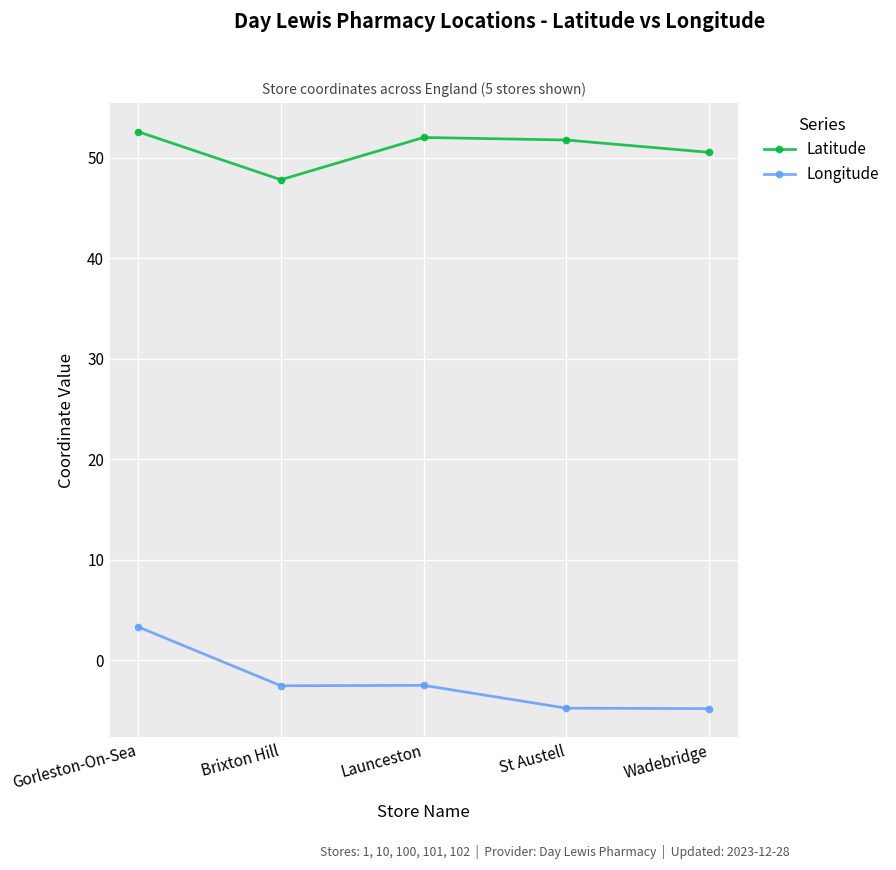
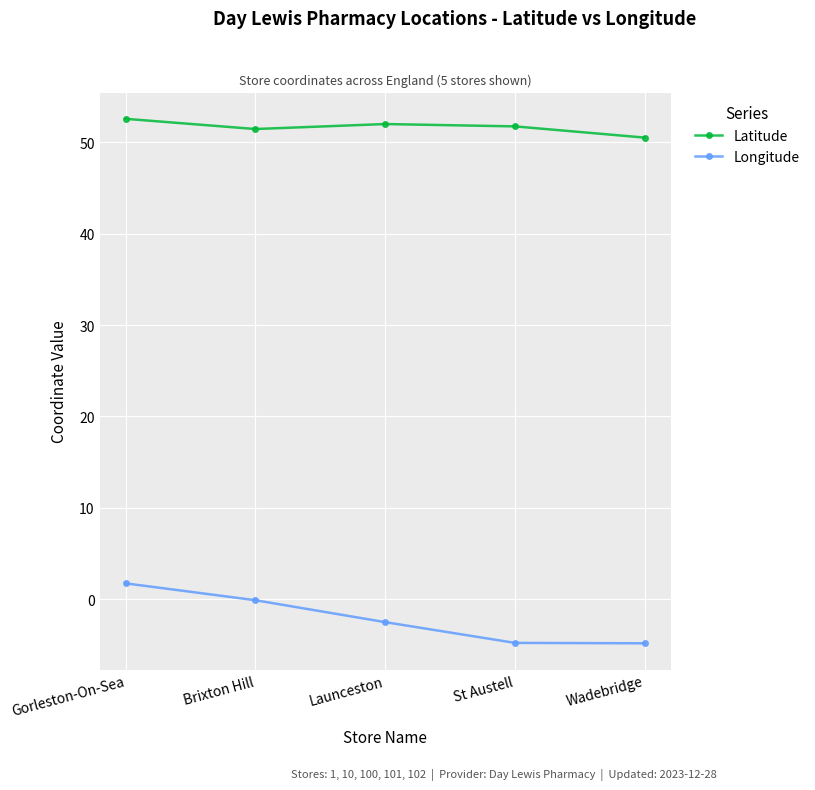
  {
    "Latitude": {
      "Gorleston-On-Sea": 53,
-     "Brixton Hill": 48,
+     "Brixton Hill": 51,
      "Launceston": 52,
      "St Austell": 52,
      "Wadebridge": 51
    },
    "Longitude": {
-     "Gorleston-On-Sea": 3,
-     "Brixton Hill": -3,
+     "Gorleston-On-Sea": 2,
+     "Brixton Hill": 0,
      "Launceston": -3,
      "St Austell": -5,
      "Wadebridge": -5
    }
  }
